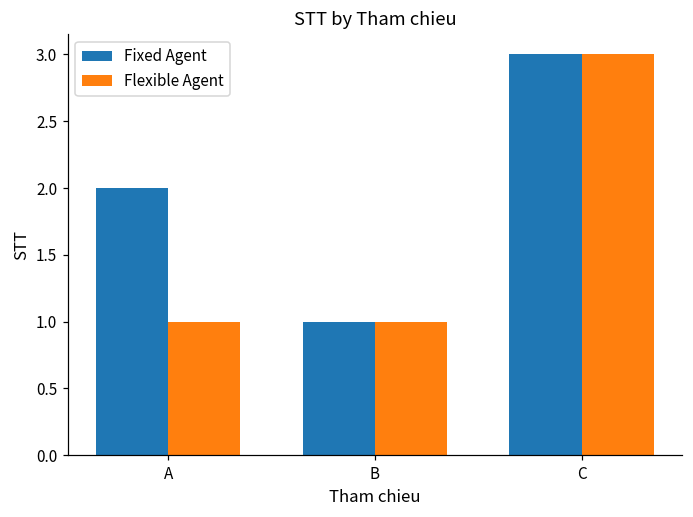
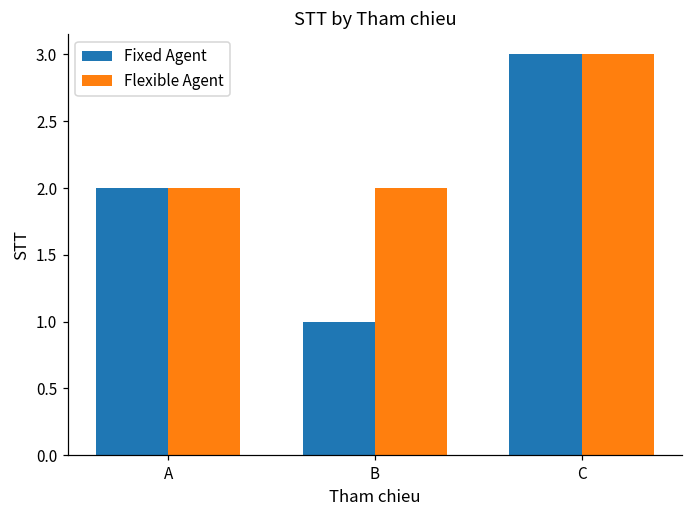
  {
    "Fixed Agent": {
      "A": 2,
      "B": 1,
      "C": 3
    },
    "Flexible Agent": {
-     "A": 1,
-     "B": 1,
+     "A": 2,
+     "B": 2,
      "C": 3
    }
  }
